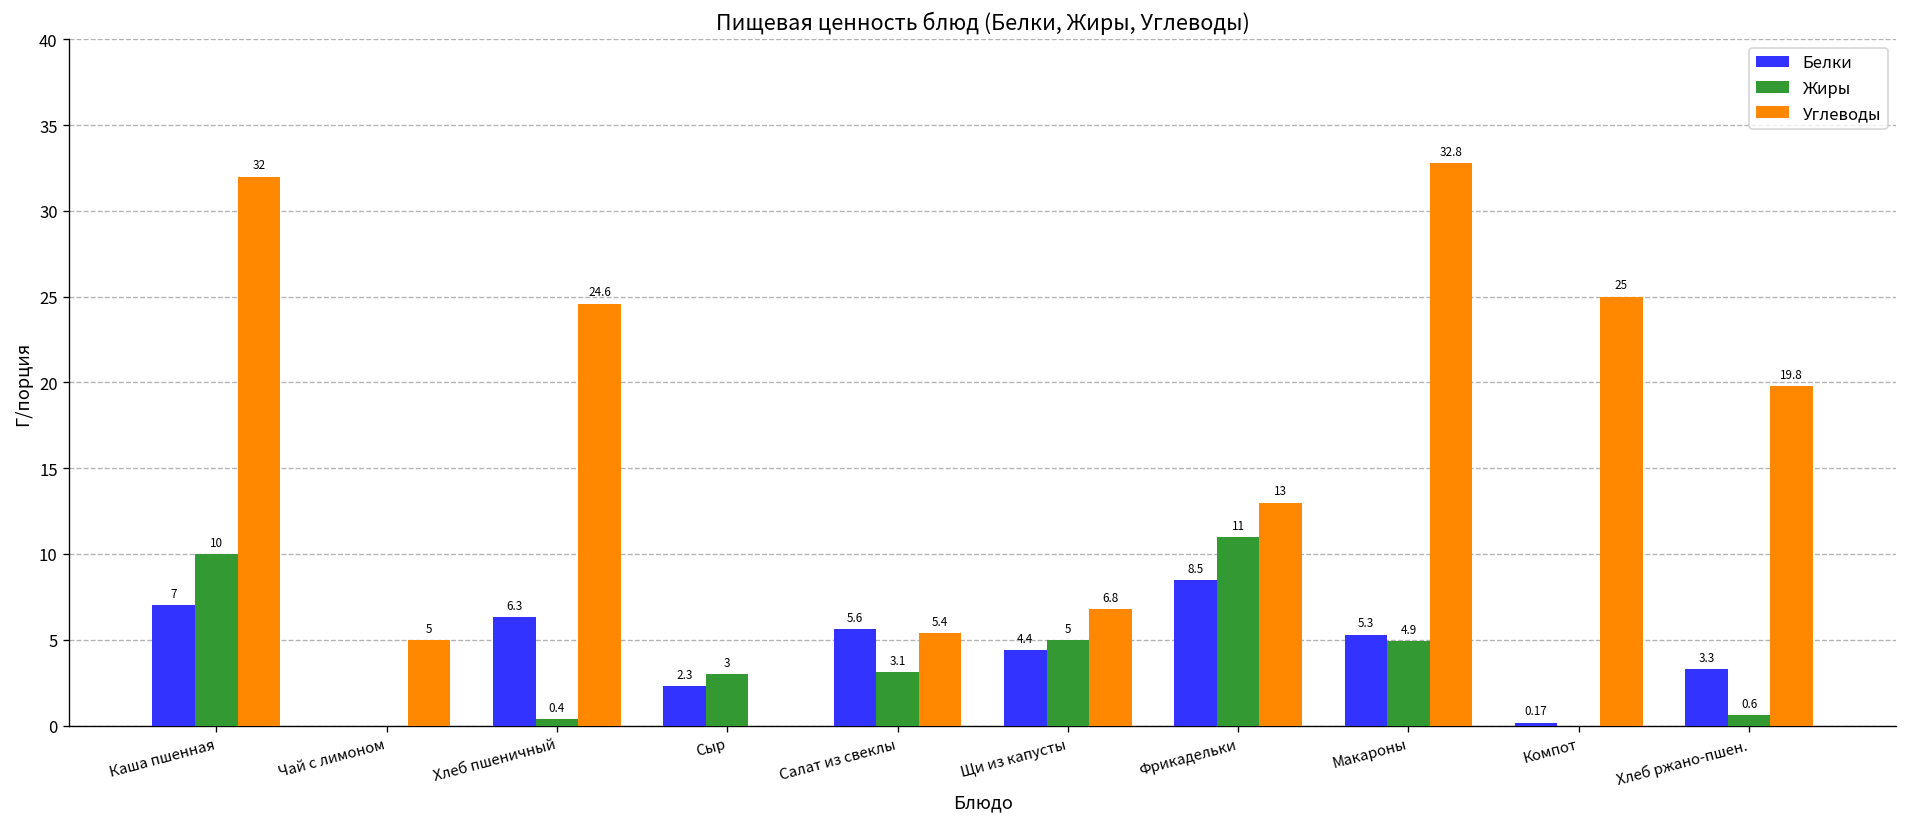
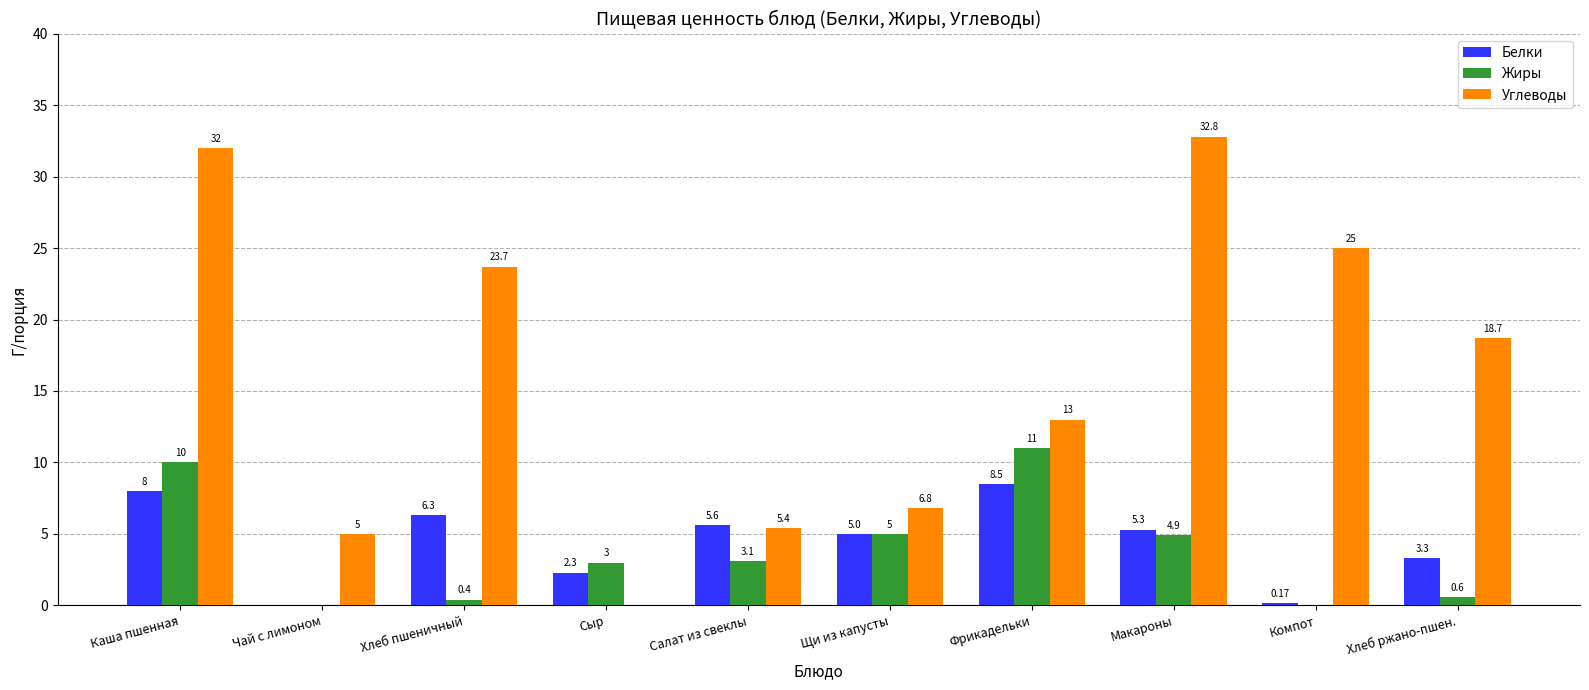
  {
    "Белки": {
-     "Каша пшенная": 7,
+     "Каша пшенная": 8,
      "Хлеб пшеничный": 6.3,
      "Сыр": 2.3,
      "Салат из свеклы": 5.6,
-     "Щи из капусты": 4.4,
+     "Щи из капусты": 5.0,
      "Фрикадельки": 8.5,
      "Макароны": 5.3,
      "Компот": 0.17,
      "Хлеб ржано-пшен.": 3.3
    },
    "Жиры": {
      "Каша пшенная": 10,
      "Хлеб пшеничный": 0.4,
      "Сыр": 3,
      "Салат из свеклы": 3.1,
      "Щи из капусты": 5,
      "Фрикадельки": 11,
      "Макароны": 4.9,
      "Хлеб ржано-пшен.": 0.6
    },
    "Углеводы": {
      "Каша пшенная": 32,
      "Чай с лимоном": 5,
-     "Хлеб пшеничный": 24.6,
+     "Хлеб пшеничный": 23.7,
      "Салат из свеклы": 5.4,
      "Щи из капусты": 6.8,
      "Фрикадельки": 13,
      "Макароны": 32.8,
      "Компот": 25,
-     "Хлеб ржано-пшен.": 19.8
+     "Хлеб ржано-пшен.": 18.7
    }
  }
